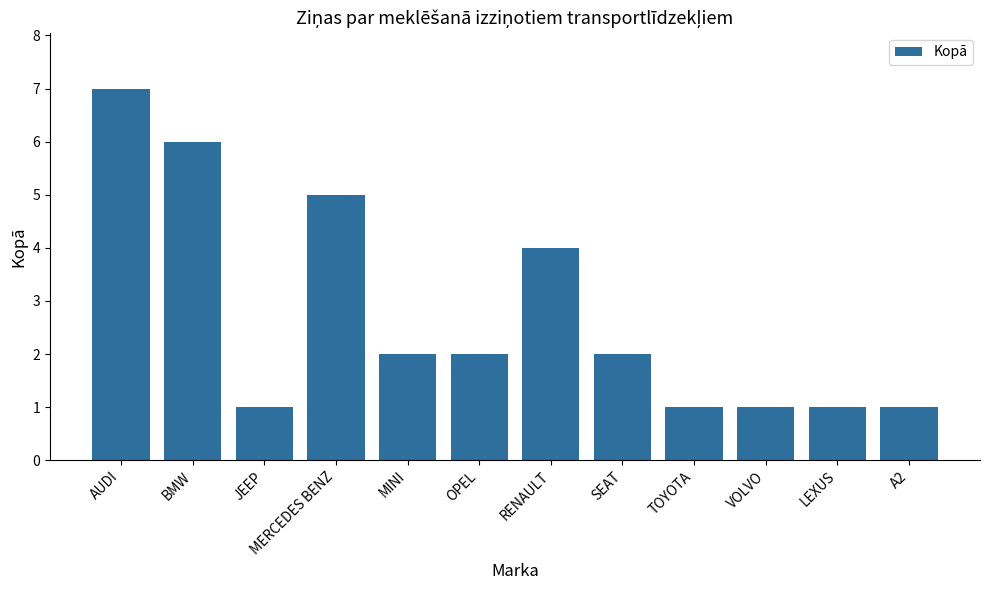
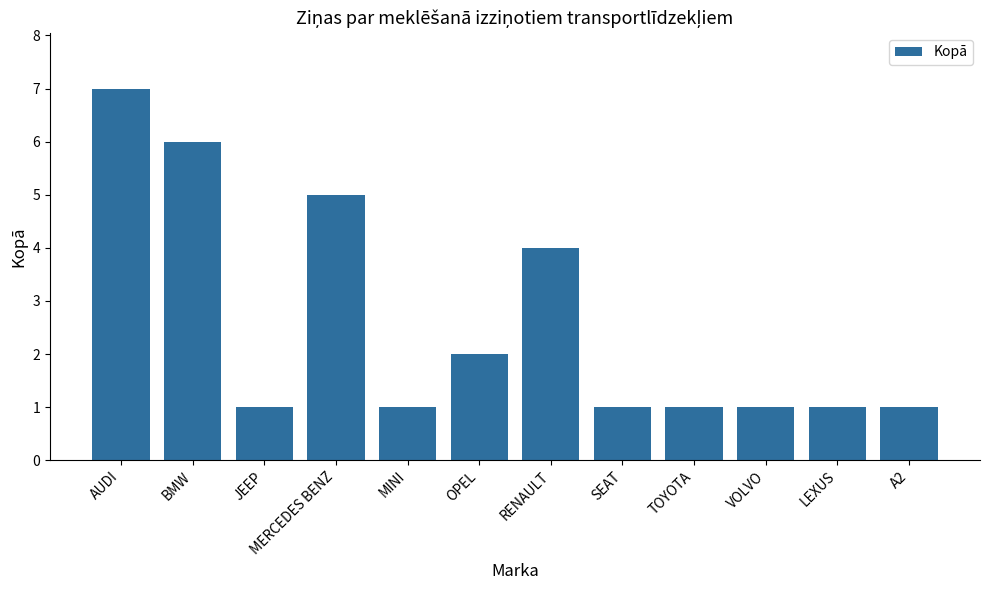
  {
    "AUDI": 7,
    "BMW": 6,
    "JEEP": 1,
    "MERCEDES BENZ": 5,
-   "MINI": 2,
+   "MINI": 1,
    "OPEL": 2,
    "RENAULT": 4,
-   "SEAT": 2,
+   "SEAT": 1,
    "TOYOTA": 1,
    "VOLVO": 1,
    "LEXUS": 1,
    "A2": 1
  }
